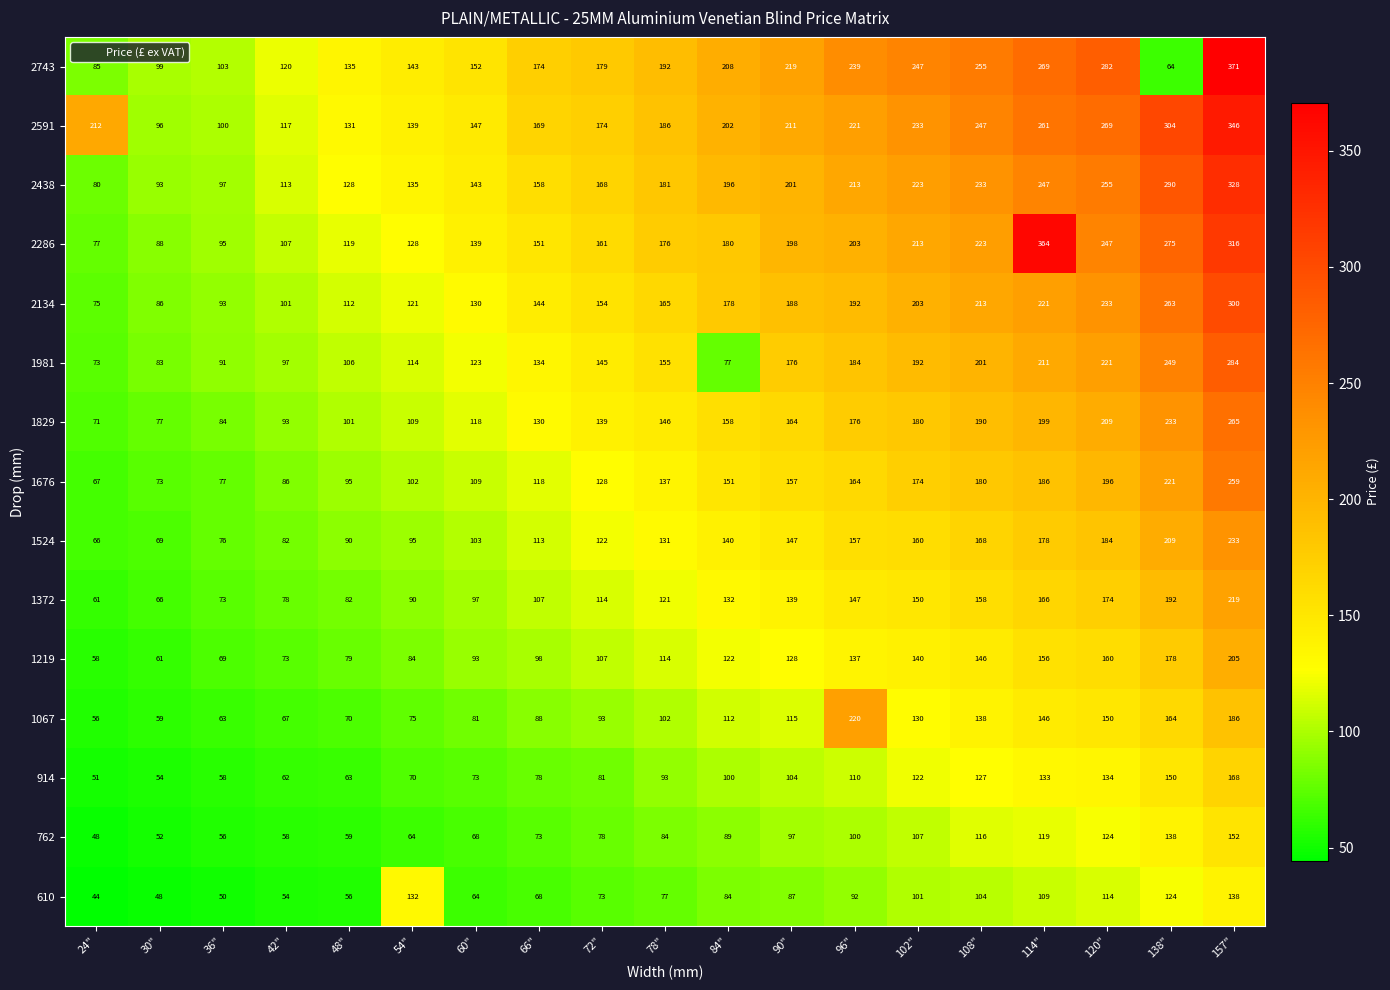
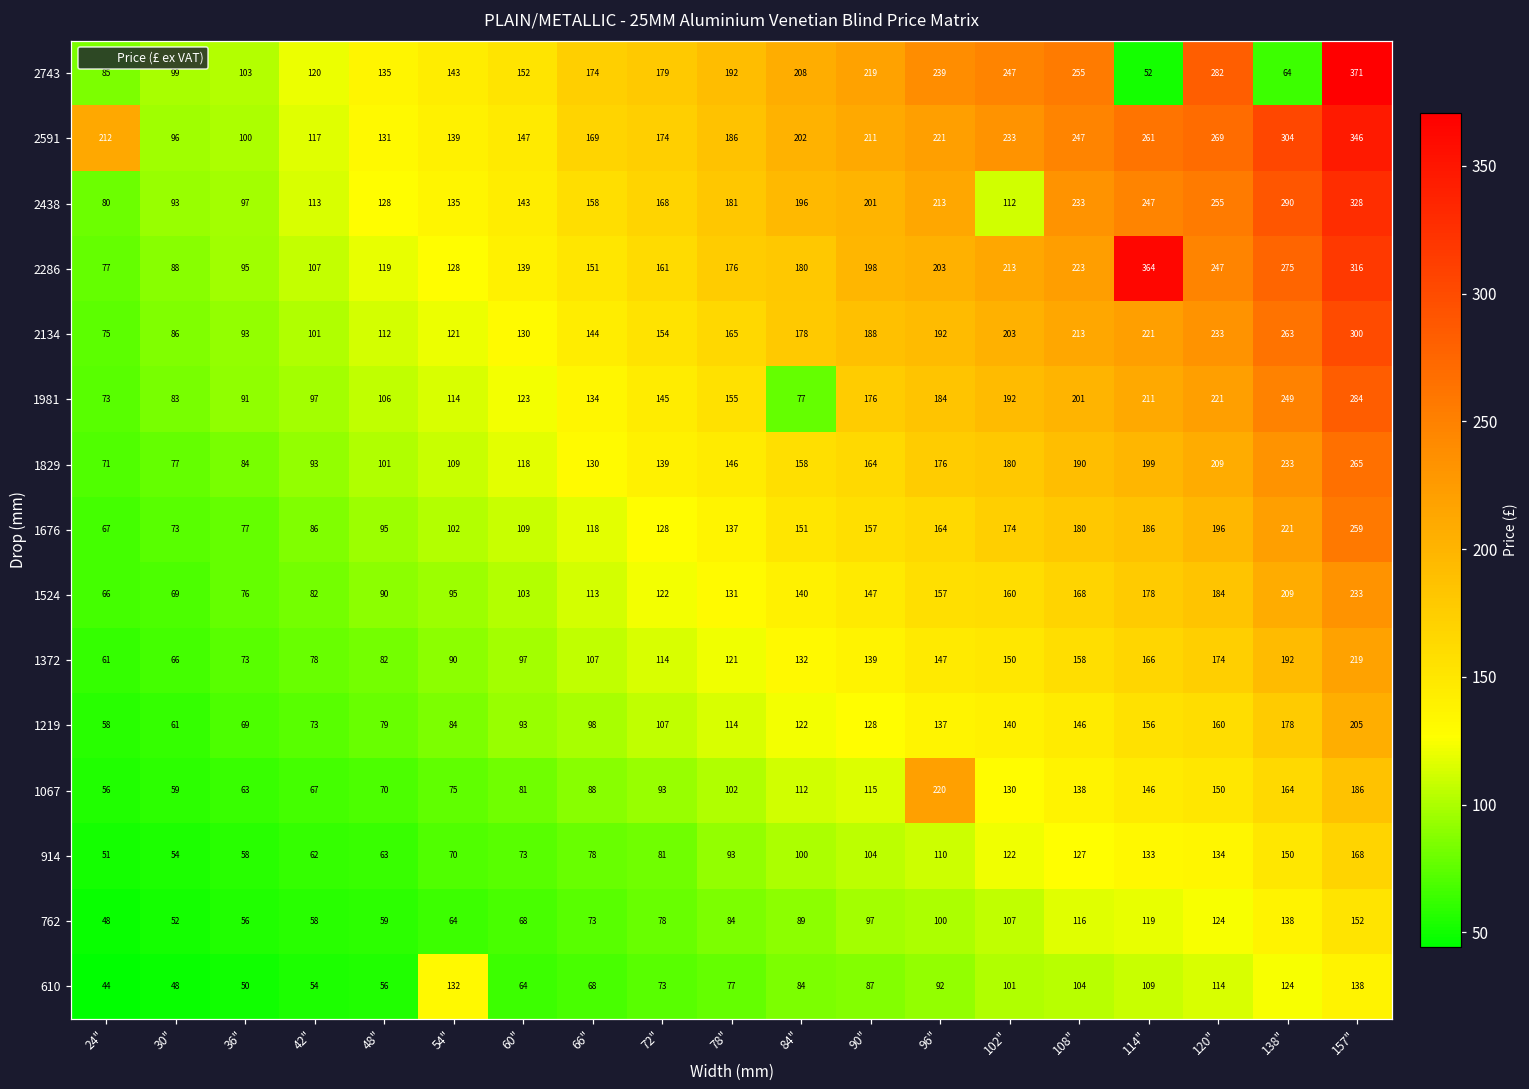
  {
    "2743": {
      "24\"": 85,
      "30\"": 99,
      "36\"": 103,
      "42\"": 120,
      "48\"": 135,
      "54\"": 143,
      "60\"": 152,
      "66\"": 174,
      "72\"": 179,
      "78\"": 192,
      "84\"": 208,
      "90\"": 219,
      "96\"": 239,
      "102\"": 247,
      "108\"": 255,
-     "114\"": 269,
+     "114\"": 52,
      "120\"": 282,
      "138\"": 64,
      "157\"": 371
    },
    "2438": {
      "24\"": 80,
      "30\"": 93,
      "36\"": 97,
      "42\"": 113,
      "48\"": 128,
      "54\"": 135,
      "60\"": 143,
      "66\"": 158,
      "72\"": 168,
      "78\"": 181,
      "84\"": 196,
      "90\"": 201,
      "96\"": 213,
-     "102\"": 223,
+     "102\"": 112,
      "108\"": 233,
      "114\"": 247,
      "120\"": 255,
      "138\"": 290,
      "157\"": 328
    }
  }
